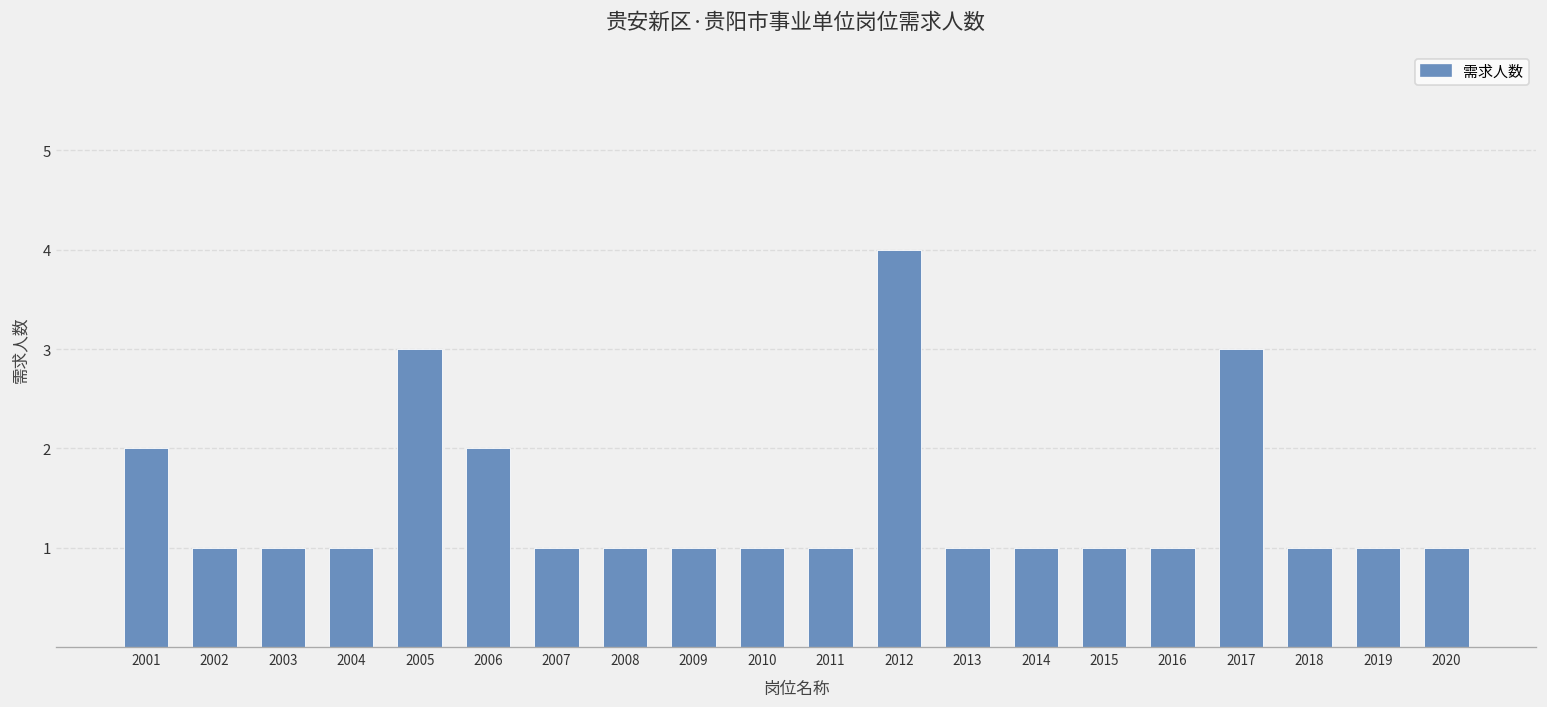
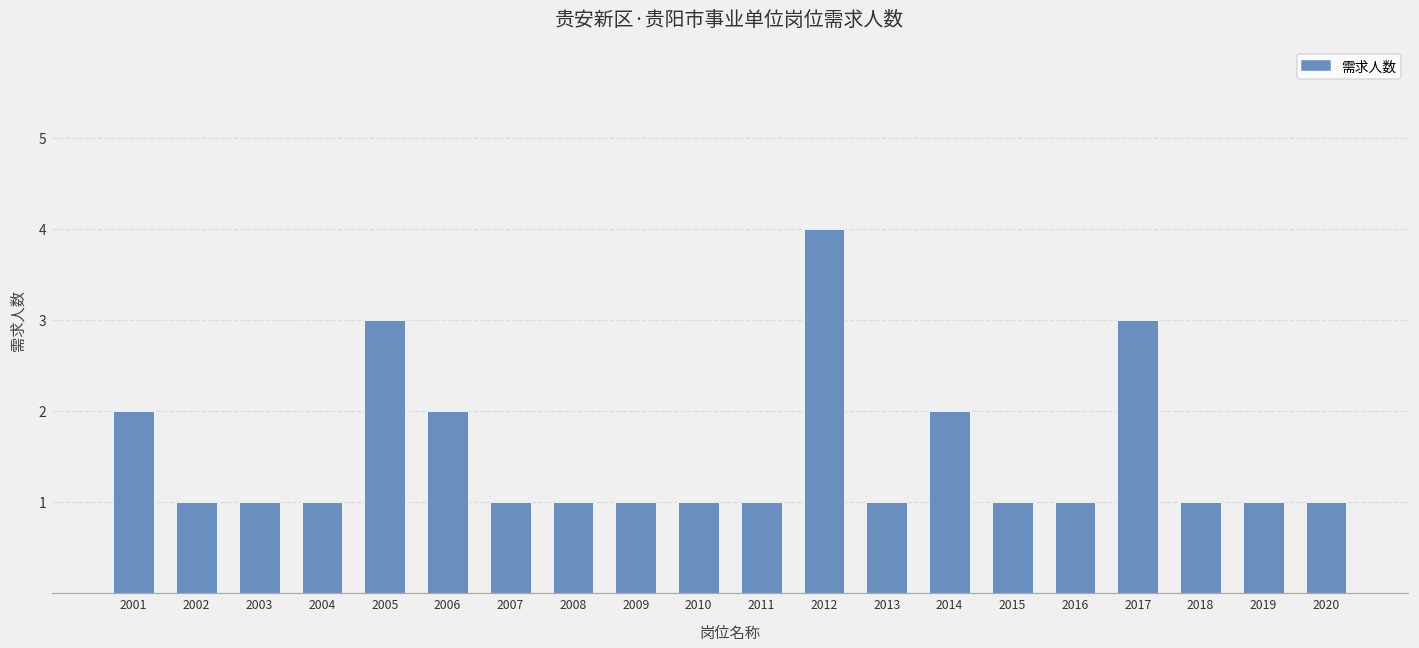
  {
    "2001": 2,
    "2002": 1,
    "2003": 1,
    "2004": 1,
    "2005": 3,
    "2006": 2,
    "2007": 1,
    "2008": 1,
    "2009": 1,
    "2010": 1,
    "2011": 1,
    "2012": 4,
    "2013": 1,
-   "2014": 1,
+   "2014": 2,
    "2015": 1,
    "2016": 1,
    "2017": 3,
    "2018": 1,
    "2019": 1,
    "2020": 1
  }
